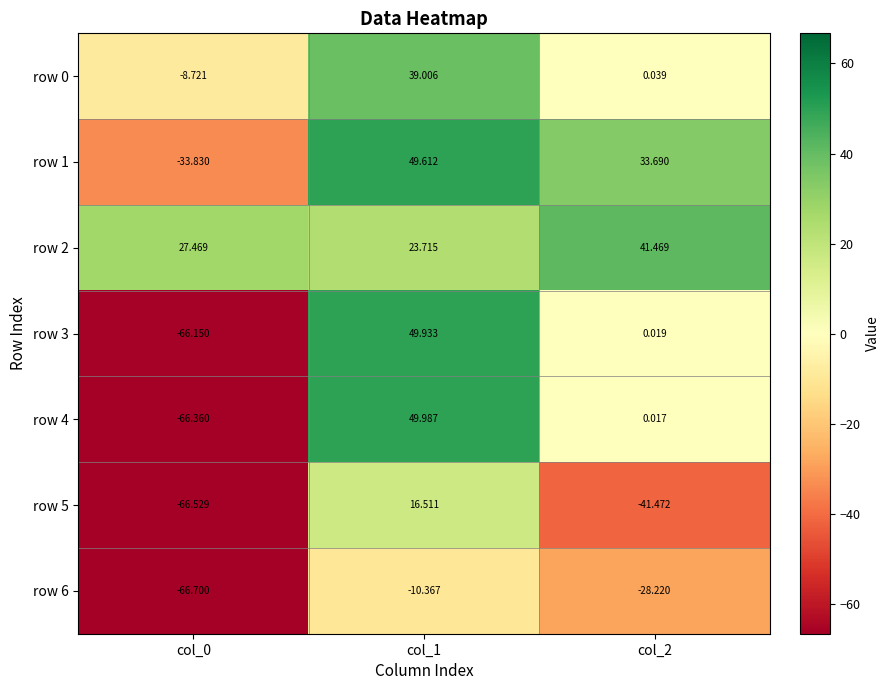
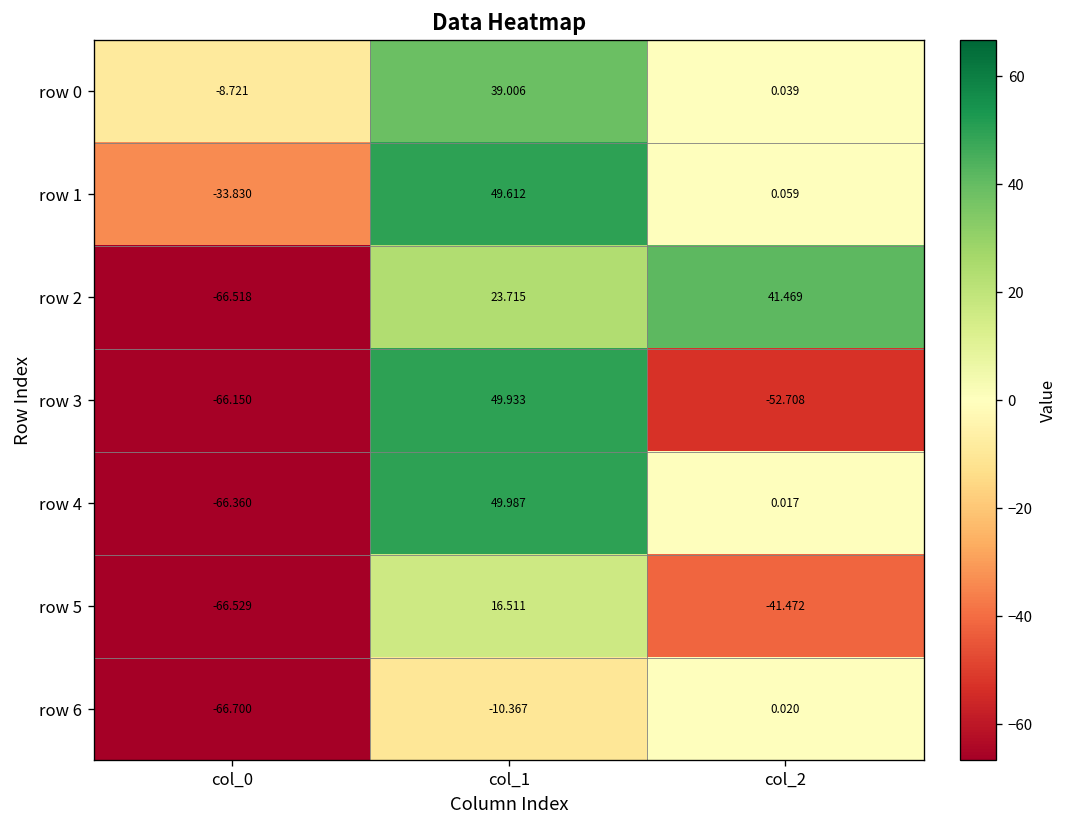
  {
    "row 0": {
      "col_0": -8.721,
      "col_1": 39.006,
      "col_2": 0.039
    },
    "row 1": {
      "col_0": -33.830,
      "col_1": 49.612,
-     "col_2": 33.690
+     "col_2": 0.059
    },
    "row 2": {
-     "col_0": 27.469,
+     "col_0": -66.518,
      "col_1": 23.715,
      "col_2": 41.469
    },
    "row 3": {
      "col_0": -66.150,
      "col_1": 49.933,
-     "col_2": 0.019
+     "col_2": -52.708
    },
    "row 4": {
      "col_0": -66.360,
      "col_1": 49.987,
      "col_2": 0.017
    },
    "row 5": {
      "col_0": -66.529,
      "col_1": 16.511,
      "col_2": -41.472
    },
    "row 6": {
      "col_0": -66.700,
      "col_1": -10.367,
-     "col_2": -28.220
+     "col_2": 0.020
    }
  }
